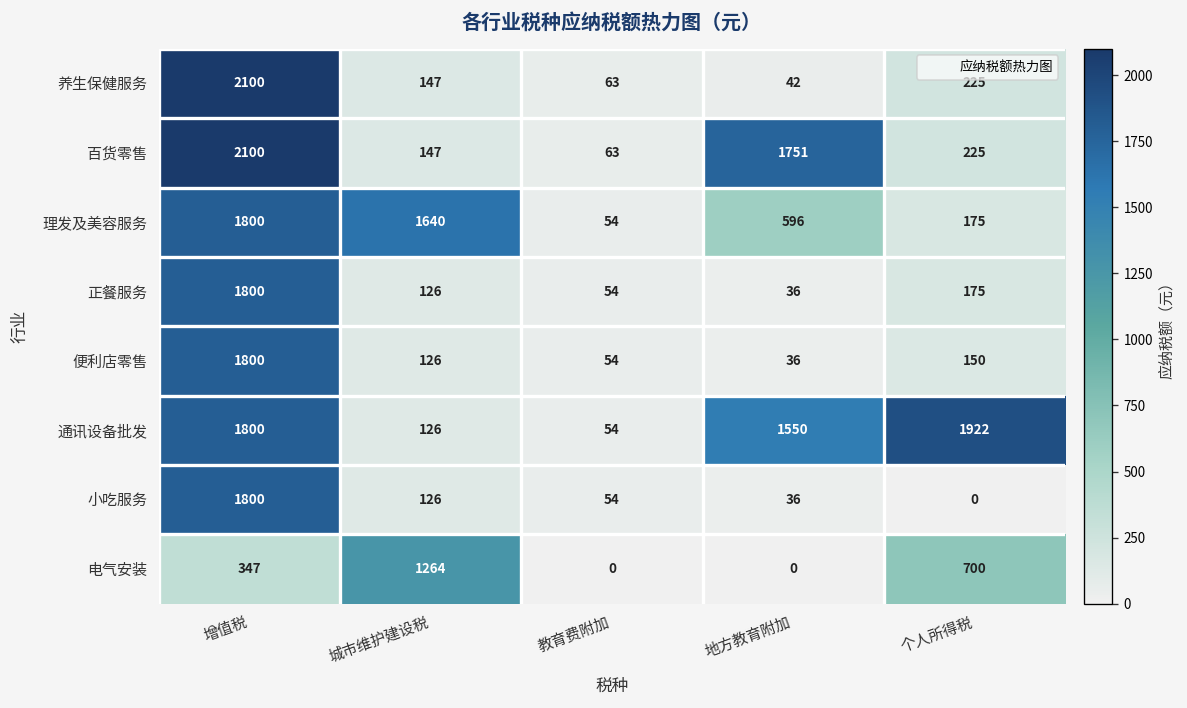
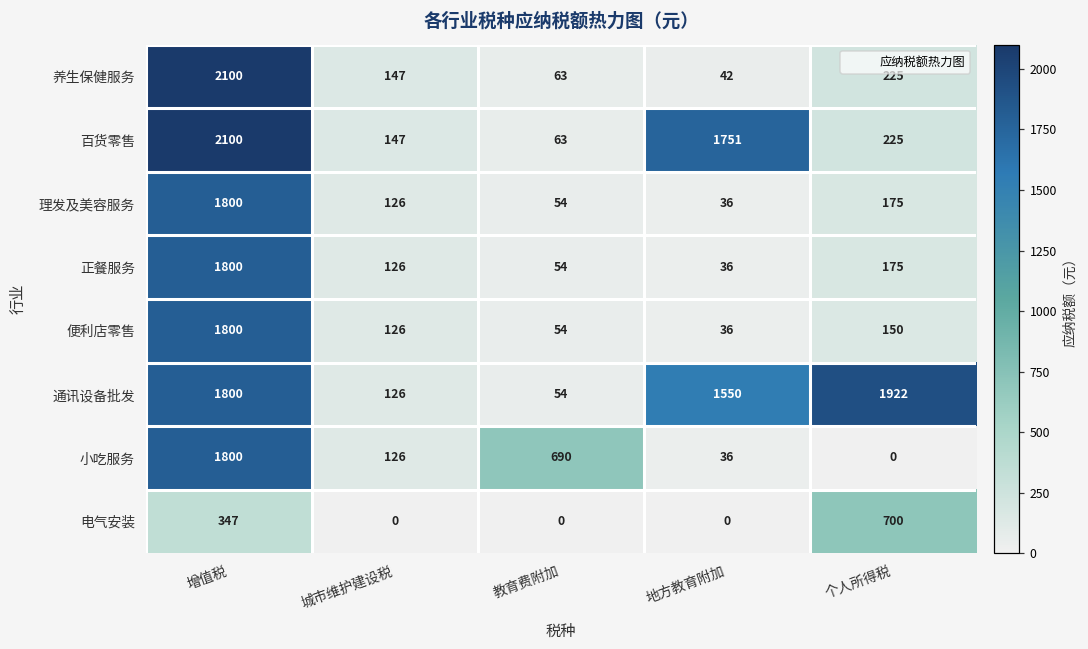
  {
    "养生保健服务": {
      "增值税": 2100,
      "城市维护建设税": 147,
      "教育费附加": 63,
      "地方教育附加": 42
    },
    "百货零售": {
      "增值税": 2100,
      "城市维护建设税": 147,
      "教育费附加": 63,
      "地方教育附加": 1751,
      "个人所得税": 225
    },
    "理发及美容服务": {
      "增值税": 1800,
-     "城市维护建设税": 1640,
+     "城市维护建设税": 126,
      "教育费附加": 54,
-     "地方教育附加": 596,
+     "地方教育附加": 36,
      "个人所得税": 175
    },
    "正餐服务": {
      "增值税": 1800,
      "城市维护建设税": 126,
      "教育费附加": 54,
      "地方教育附加": 36,
      "个人所得税": 175
    },
    "便利店零售": {
      "增值税": 1800,
      "城市维护建设税": 126,
      "教育费附加": 54,
      "地方教育附加": 36,
      "个人所得税": 150
    },
    "通讯设备批发": {
      "增值税": 1800,
      "城市维护建设税": 126,
      "教育费附加": 54,
      "地方教育附加": 1550,
      "个人所得税": 1922
    },
    "小吃服务": {
      "增值税": 1800,
      "城市维护建设税": 126,
-     "教育费附加": 54,
+     "教育费附加": 690,
      "地方教育附加": 36,
      "个人所得税": 0
    },
    "电气安装": {
      "增值税": 347,
-     "城市维护建设税": 1264,
+     "城市维护建设税": 0,
      "教育费附加": 0,
      "地方教育附加": 0,
      "个人所得税": 700
    }
  }
